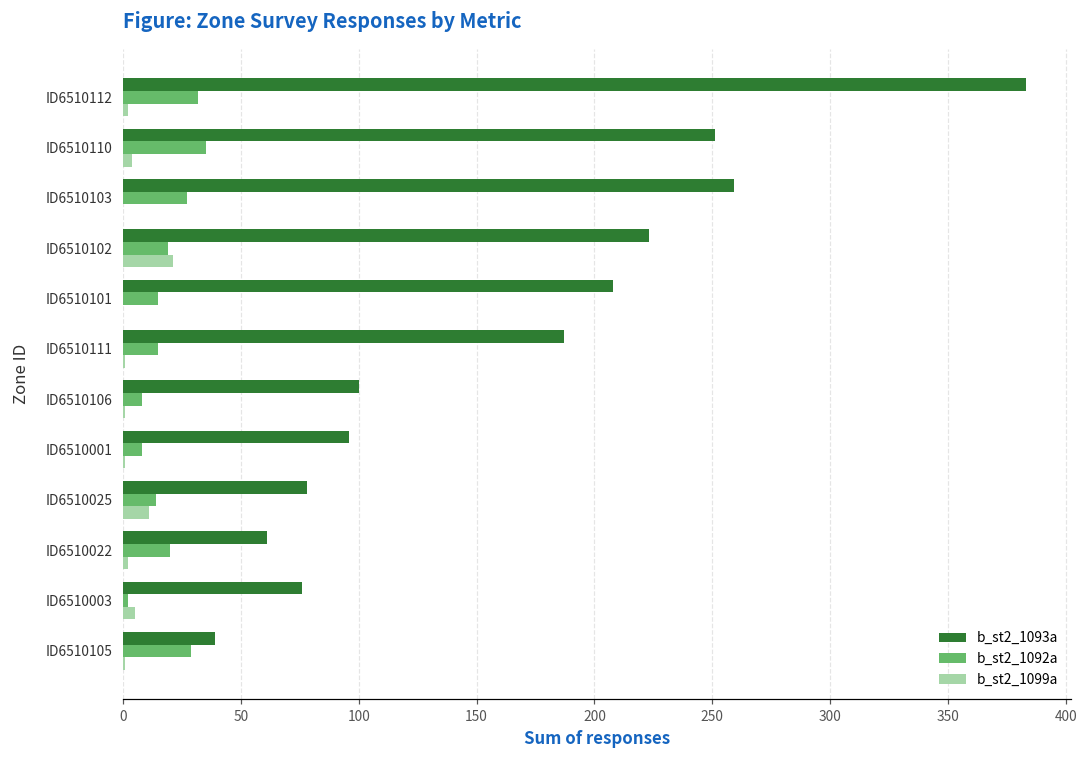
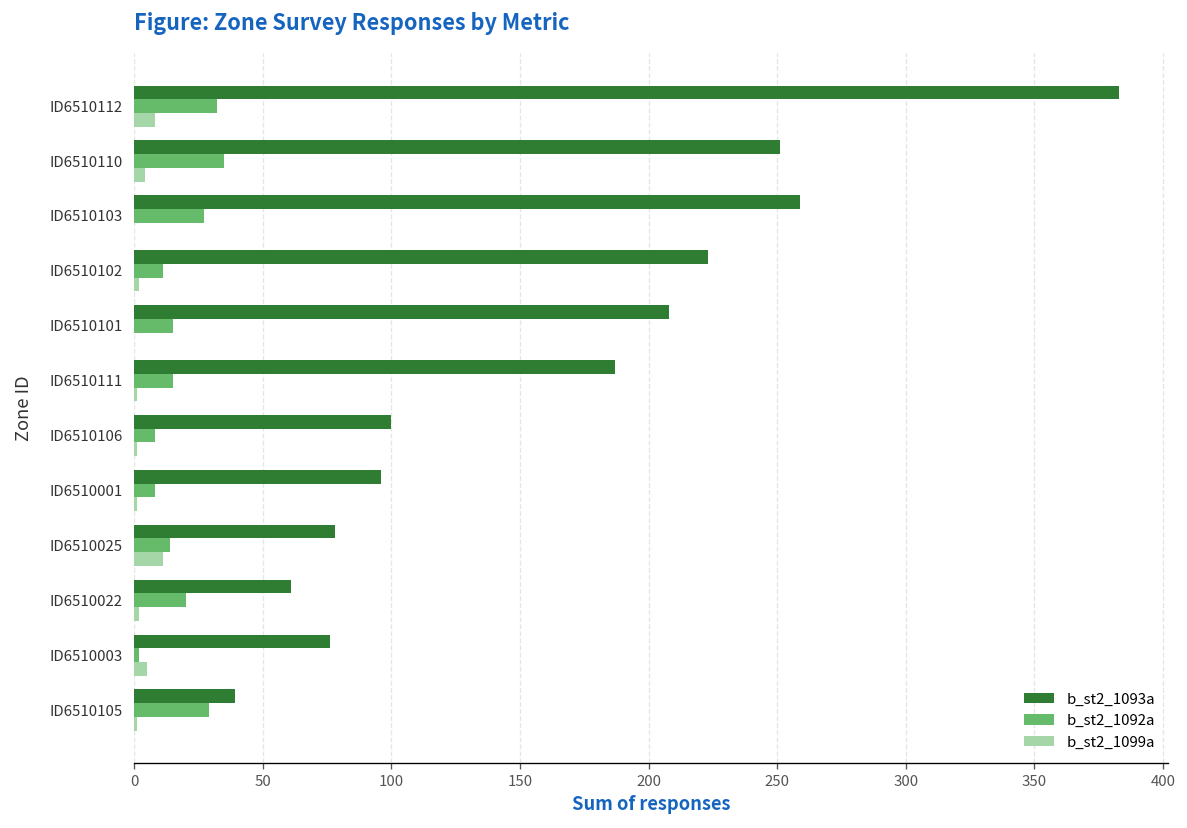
  {
    "b_st2_1093a": {
      "ID6510112": 383,
      "ID6510110": 251,
      "ID6510103": 259,
      "ID6510102": 223,
      "ID6510101": 208,
      "ID6510111": 187,
      "ID6510106": 100,
      "ID6510001": 96,
      "ID6510025": 78,
      "ID6510022": 61,
      "ID6510003": 76,
      "ID6510105": 39
    },
    "b_st2_1092a": {
      "ID6510112": 32,
      "ID6510110": 35,
      "ID6510103": 27,
-     "ID6510102": 19,
+     "ID6510102": 11,
      "ID6510101": 15,
      "ID6510111": 15,
      "ID6510106": 8,
      "ID6510001": 8,
      "ID6510025": 14,
      "ID6510022": 20,
      "ID6510003": 2,
      "ID6510105": 29
    },
    "b_st2_1099a": {
-     "ID6510112": 2,
+     "ID6510112": 8,
      "ID6510110": 4,
      "ID6510103": 0,
-     "ID6510102": 21,
+     "ID6510102": 2,
      "ID6510101": 0,
      "ID6510025": 11,
      "ID6510022": 2,
      "ID6510003": 5
    }
  }
